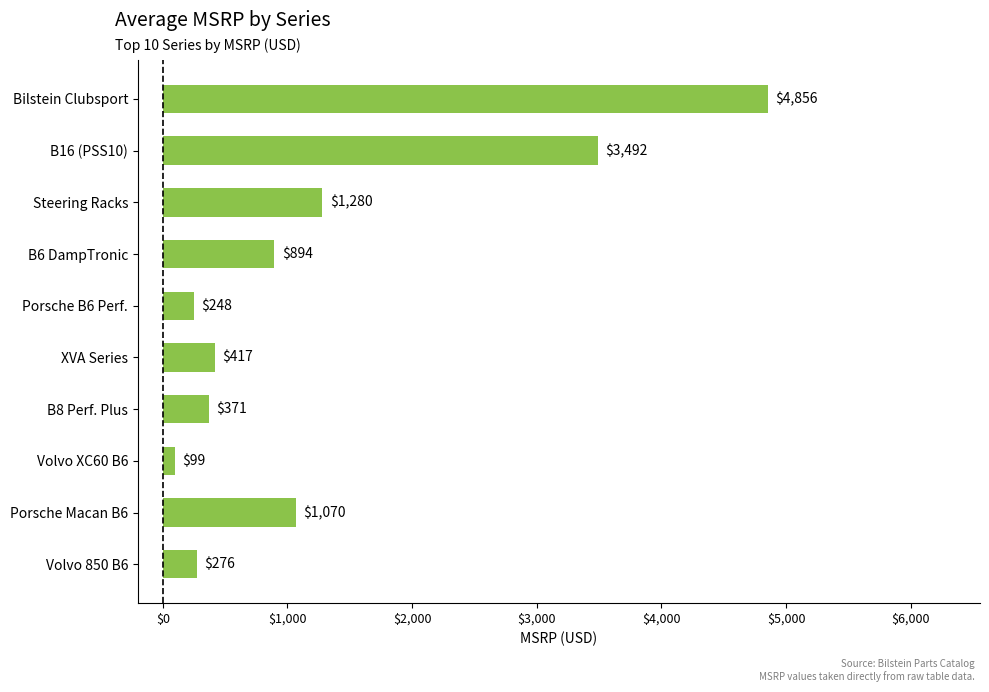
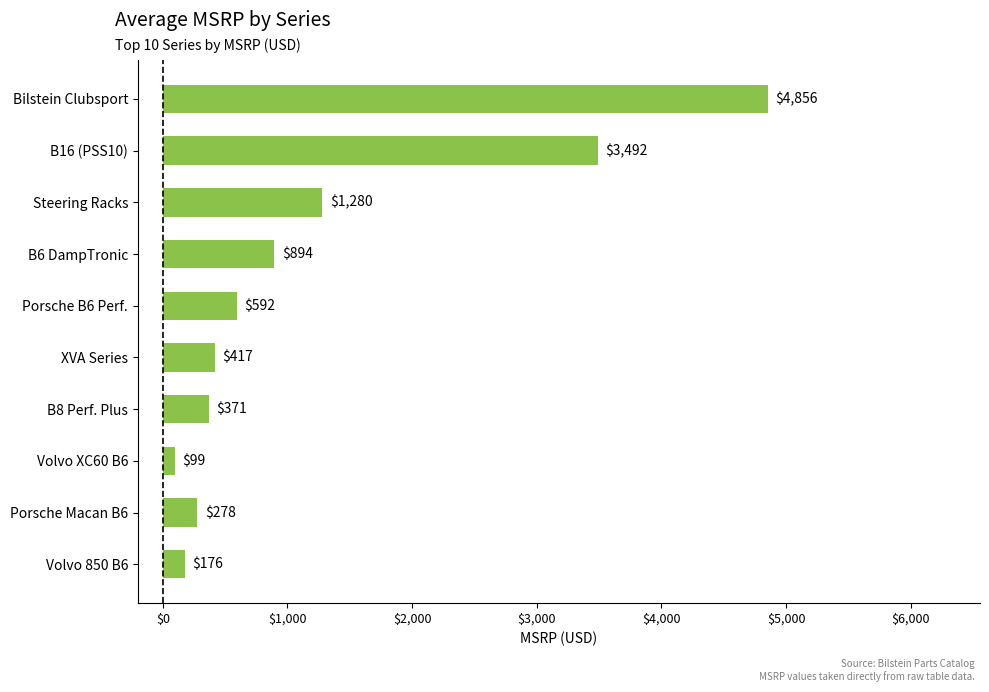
  {
    "Bilstein Clubsport": "$4,856",
    "B16 (PSS10)": "$3,492",
    "Steering Racks": "$1,280",
    "B6 DampTronic": "$894",
-   "Porsche B6 Perf.": "$248",
+   "Porsche B6 Perf.": "$592",
    "XVA Series": "$417",
    "B8 Perf. Plus": "$371",
    "Volvo XC60 B6": "$99",
-   "Porsche Macan B6": "$1,070",
-   "Volvo 850 B6": "$276"
+   "Porsche Macan B6": "$278",
+   "Volvo 850 B6": "$176"
  }
